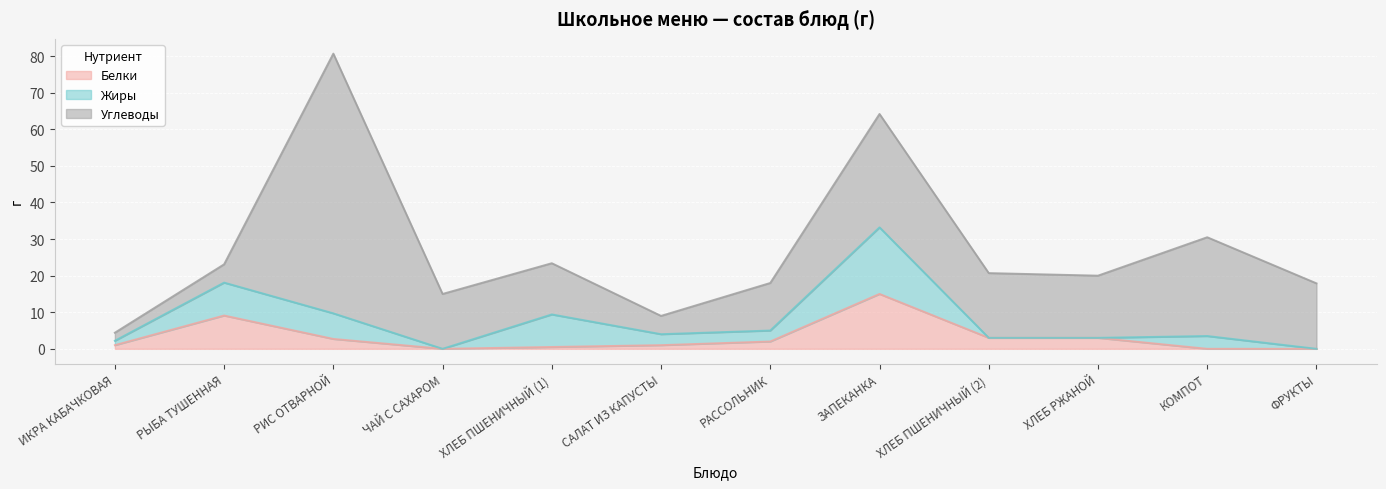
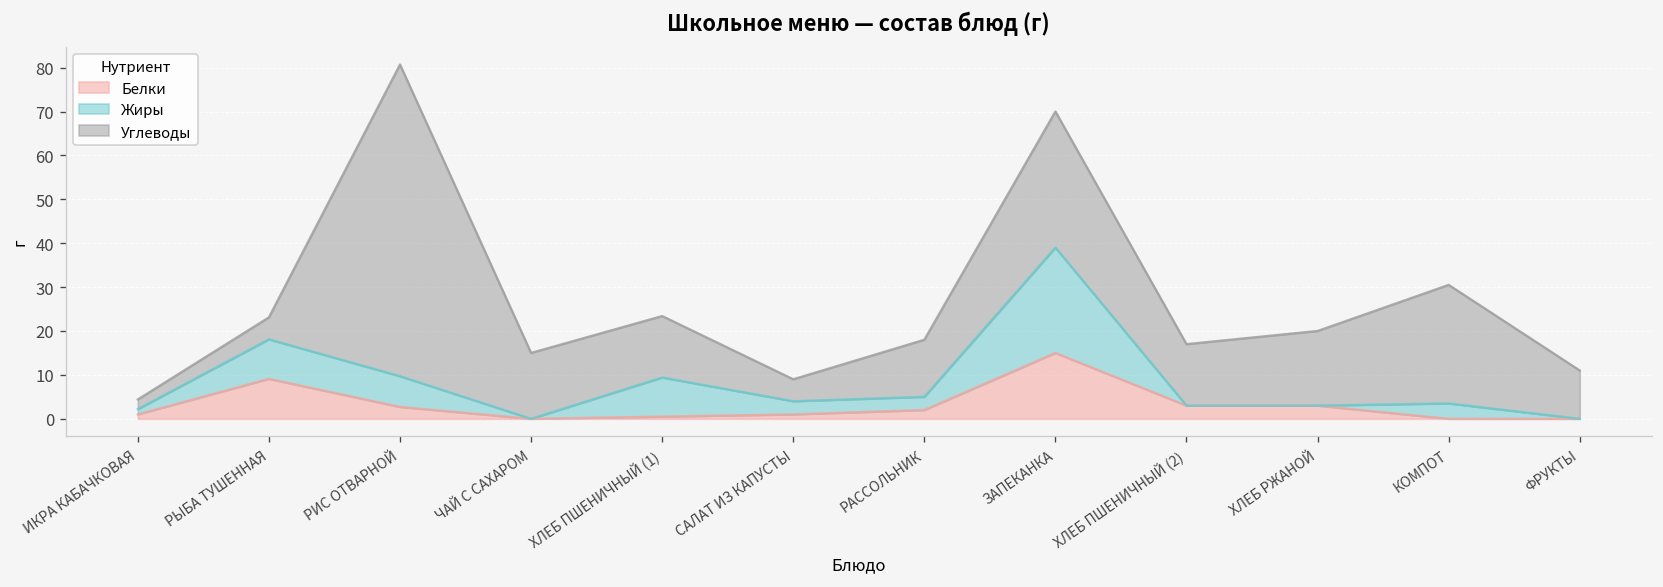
  {
    "Белки": {
      "ИКРА КАБАЧКОВАЯ": 1,
      "РЫБА ТУШЕННАЯ": 9,
      "РИС ОТВАРНОЙ": 3,
      "ХЛЕБ ПШЕНИЧНЫЙ (1)": 1,
      "САЛАТ ИЗ КАПУСТЫ": 1,
      "РАССОЛЬНИК": 2,
      "ЗАПЕКАНКА": 15,
      "КОМПОТ": 0
    },
    "Жиры": {
      "ИКРА КАБАЧКОВАЯ": 1,
      "РЫБА ТУШЕННАЯ": 9,
      "РИС ОТВАРНОЙ": 7,
      "ХЛЕБ ПШЕНИЧНЫЙ (1)": 9,
      "САЛАТ ИЗ КАПУСТЫ": 3,
      "РАССОЛЬНИК": 3,
-     "ЗАПЕКАНКА": 18,
+     "ЗАПЕКАНКА": 24,
      "КОМПОТ": 4
    },
    "Углеводы": {
      "ИКРА КАБАЧКОВАЯ": 2,
      "РЫБА ТУШЕННАЯ": 5,
      "РИС ОТВАРНОЙ": 71,
      "ЧАЙ С САХАРОМ": 15,
      "ХЛЕБ ПШЕНИЧНЫЙ (1)": 14,
      "САЛАТ ИЗ КАПУСТЫ": 5,
      "РАССОЛЬНИК": 13,
      "ЗАПЕКАНКА": 31,
-     "ХЛЕБ ПШЕНИЧНЫЙ (2)": 18,
+     "ХЛЕБ ПШЕНИЧНЫЙ (2)": 14,
      "ХЛЕБ РЖАНОЙ": 17,
      "КОМПОТ": 27,
-     "ФРУКТЫ": 18
+     "ФРУКТЫ": 11
    }
  }
